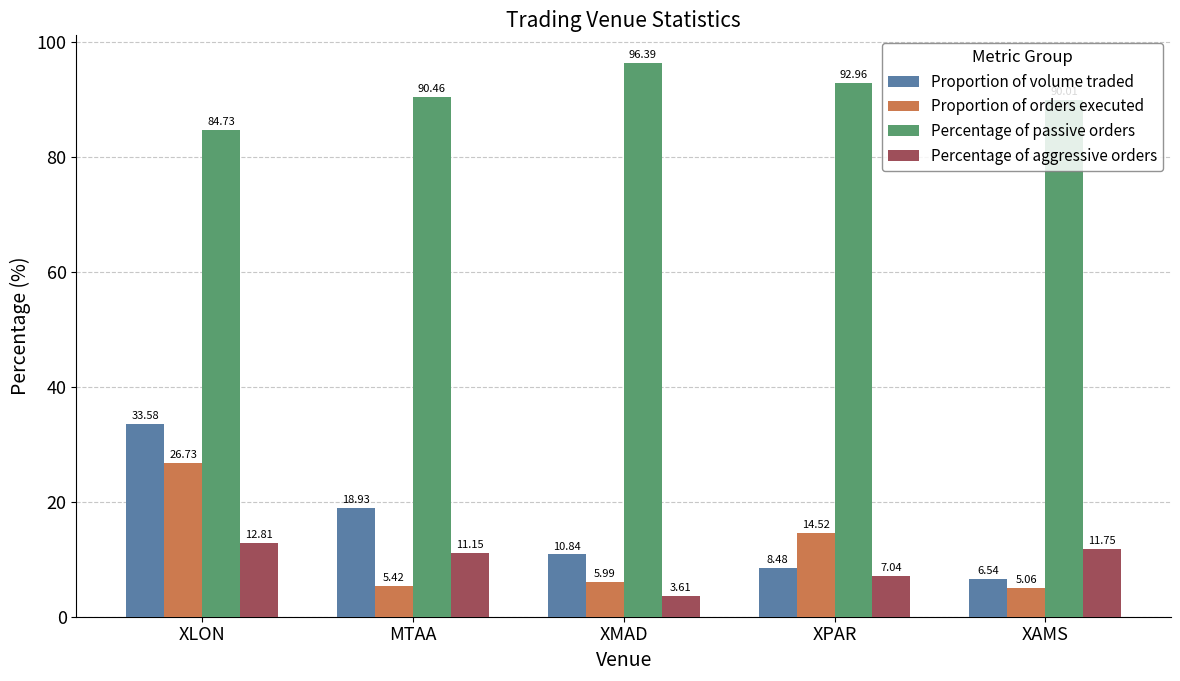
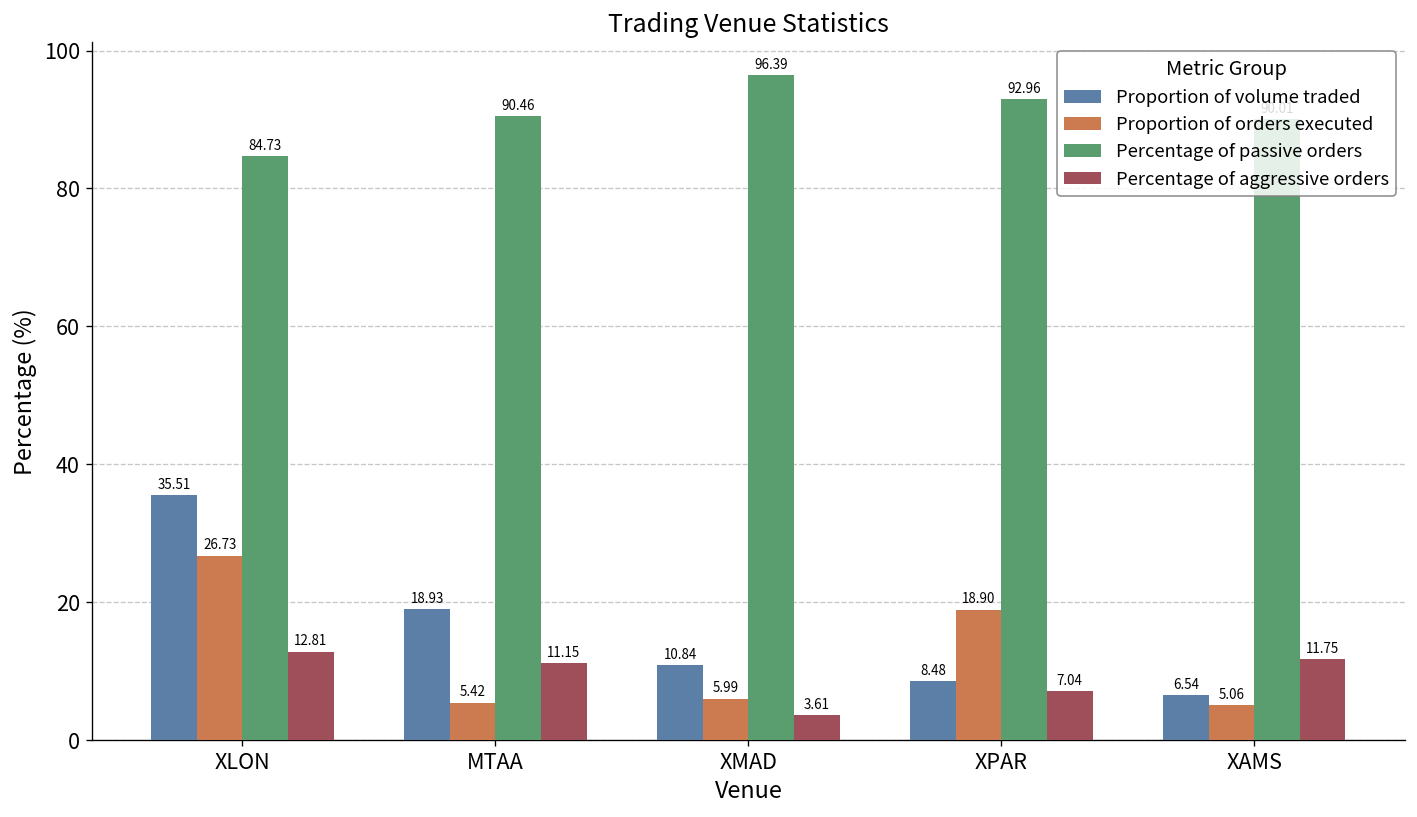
  {
    "Proportion of volume traded": {
-     "XLON": 33.58,
+     "XLON": 35.51,
      "MTAA": 18.93,
      "XMAD": 10.84,
      "XPAR": 8.48,
      "XAMS": 6.54
    },
    "Proportion of orders executed": {
      "XLON": 26.73,
      "MTAA": 5.42,
      "XMAD": 5.99,
-     "XPAR": 14.52,
+     "XPAR": 18.90,
      "XAMS": 5.06
    },
    "Percentage of passive orders": {
      "XLON": 84.73,
      "MTAA": 90.46,
      "XMAD": 96.39,
      "XPAR": 92.96
    },
    "Percentage of aggressive orders": {
      "XLON": 12.81,
      "MTAA": 11.15,
      "XMAD": 3.61,
      "XPAR": 7.04,
      "XAMS": 11.75
    }
  }
